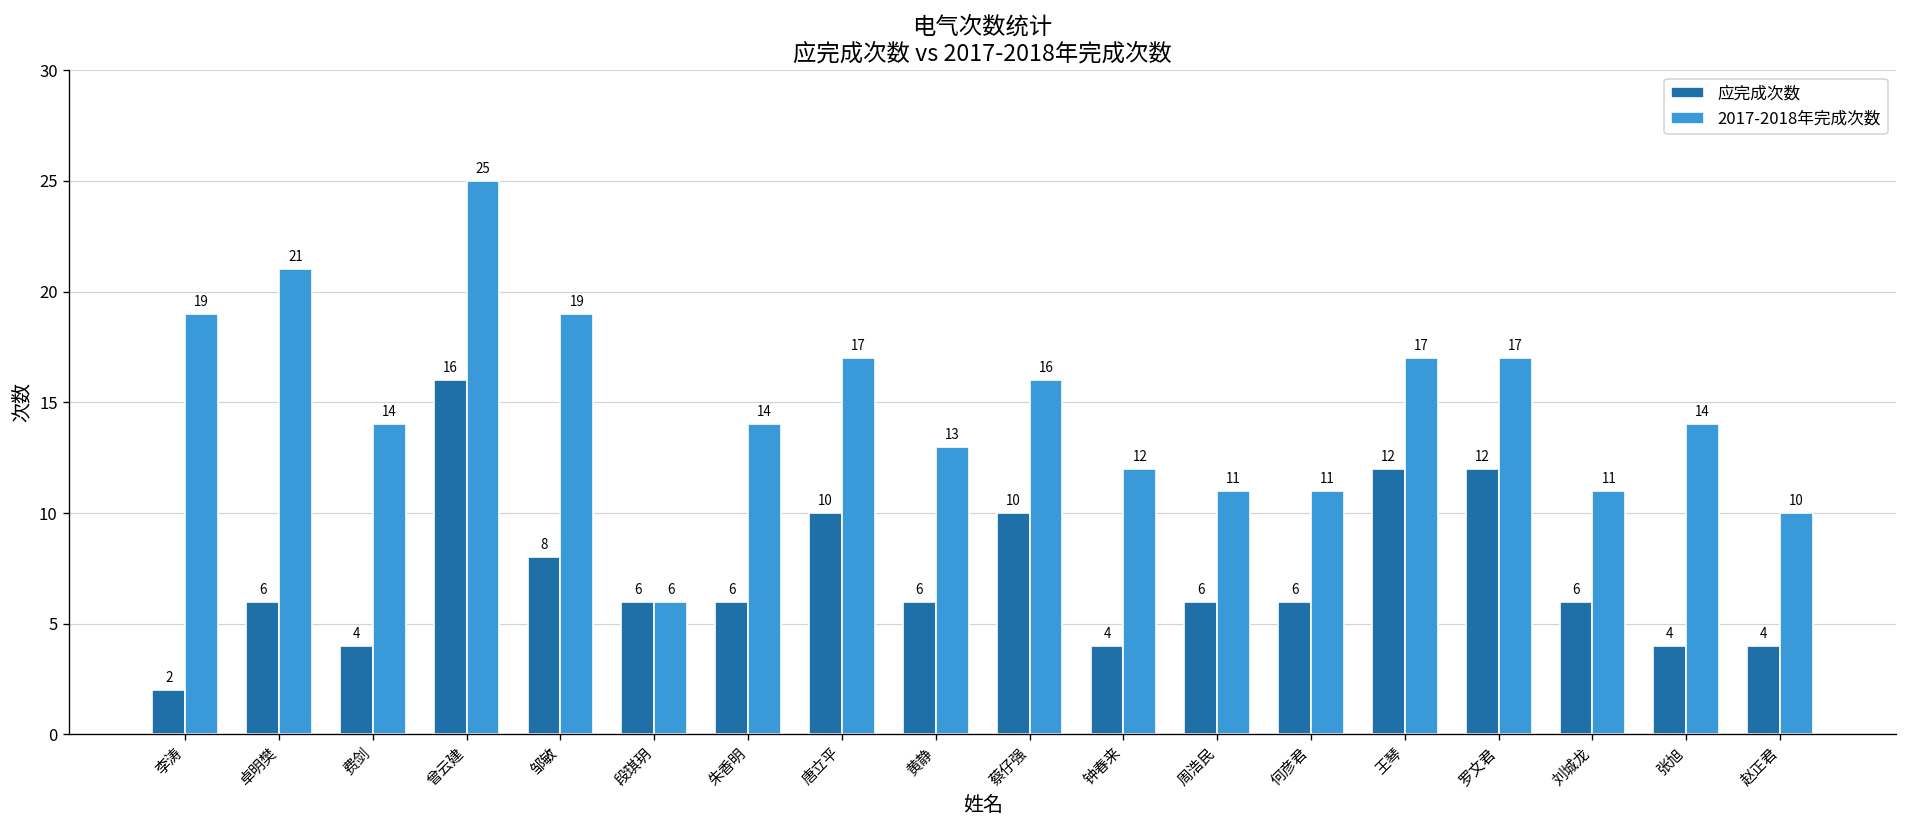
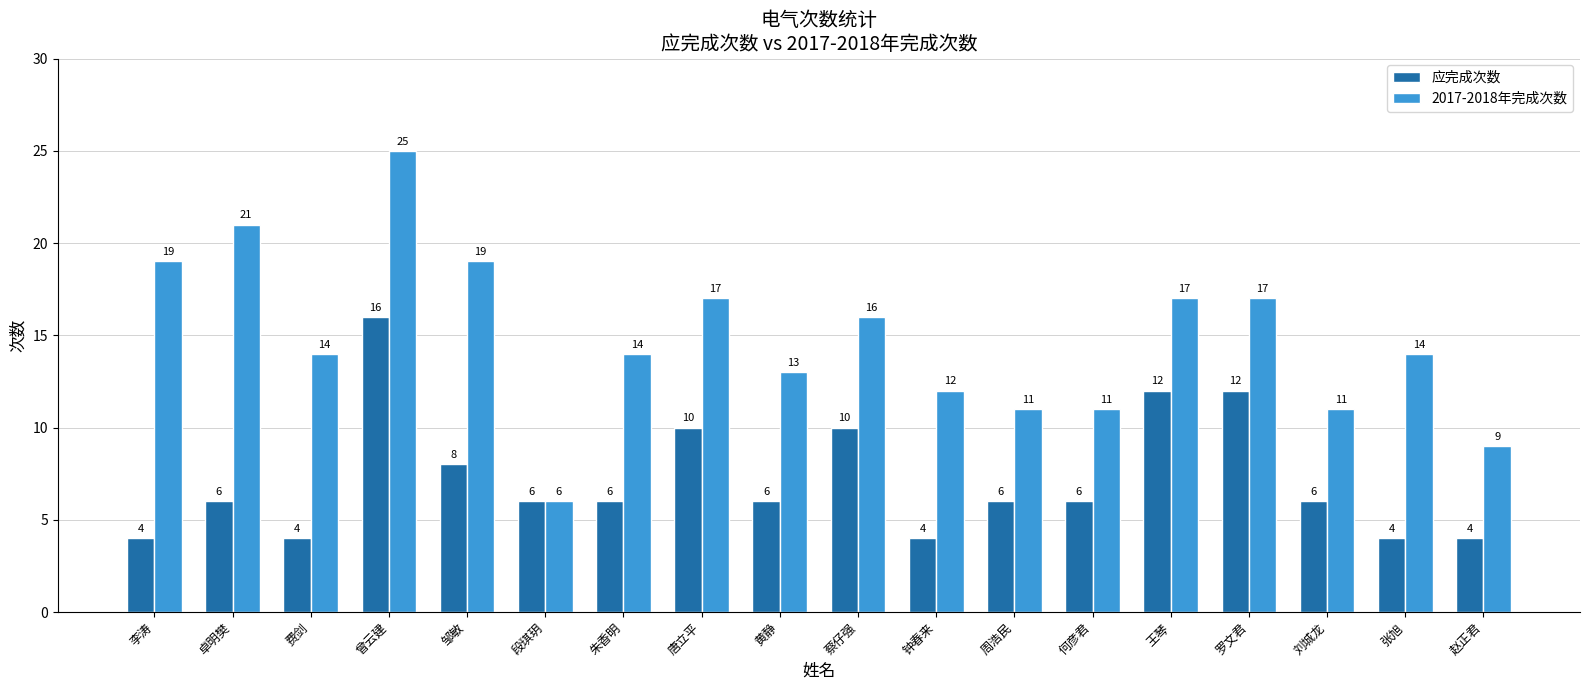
  {
    "应完成次数": {
-     "李涛": 2,
+     "李涛": 4,
      "卓明樊": 6,
      "费剑": 4,
      "曾云建": 16,
      "邹敏": 8,
      "段琪玥": 6,
      "朱香明": 6,
      "唐立平": 10,
      "黄静": 6,
      "蔡仔强": 10,
      "钟春来": 4,
      "周浩民": 6,
      "何彦君": 6,
      "王琴": 12,
      "罗文君": 12,
      "刘城龙": 6,
      "张旭": 4,
      "赵正君": 4
    },
    "2017-2018年完成次数": {
      "李涛": 19,
      "卓明樊": 21,
      "费剑": 14,
      "曾云建": 25,
      "邹敏": 19,
      "段琪玥": 6,
      "朱香明": 14,
      "唐立平": 17,
      "黄静": 13,
      "蔡仔强": 16,
      "钟春来": 12,
      "周浩民": 11,
      "何彦君": 11,
      "王琴": 17,
      "罗文君": 17,
      "刘城龙": 11,
      "张旭": 14,
-     "赵正君": 10
+     "赵正君": 9
    }
  }
